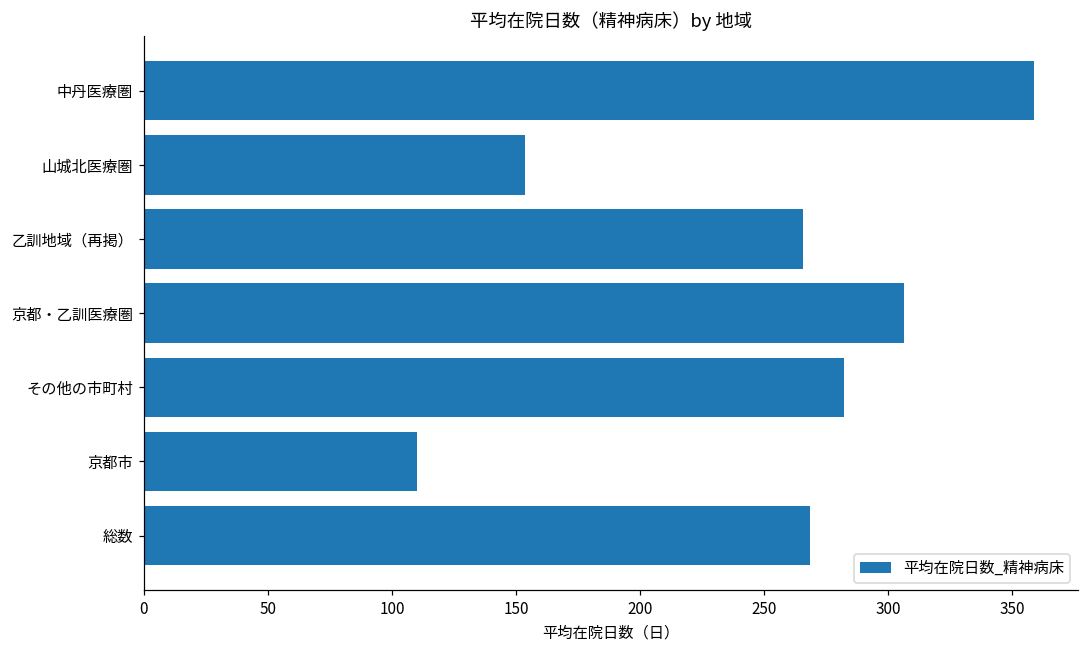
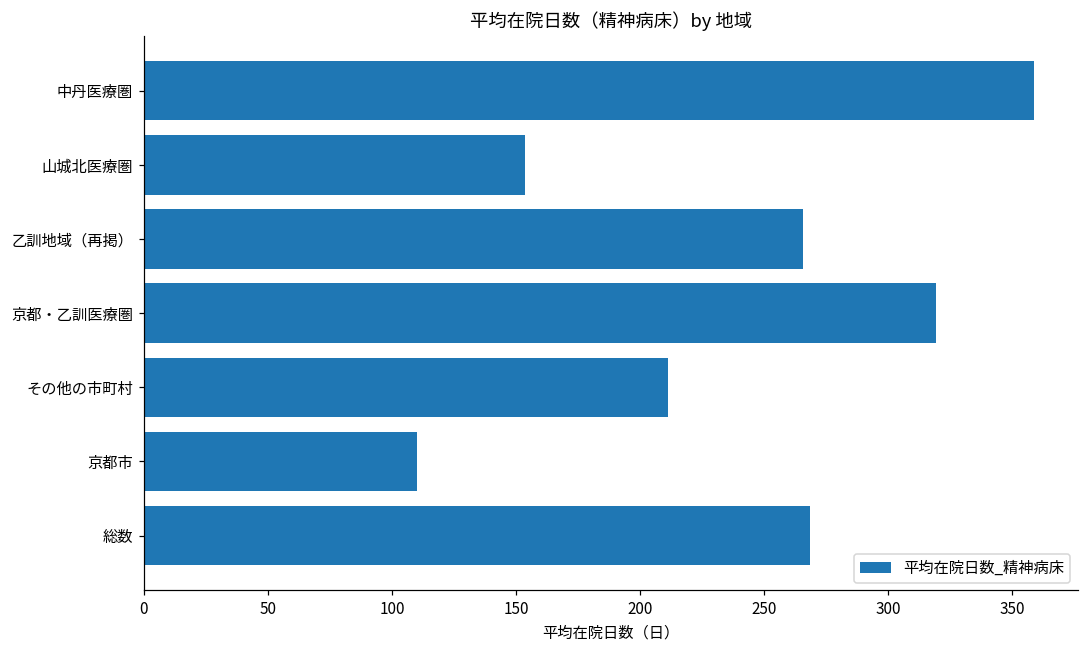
  {
    "中丹医療圏": 359,
    "山城北医療圏": 154,
    "乙訓地域（再掲）": 266,
-   "京都・乙訓医療圏": 306,
-   "その他の市町村": 282,
+   "京都・乙訓医療圏": 319,
+   "その他の市町村": 211,
    "京都市": 110,
    "総数": 269
  }
